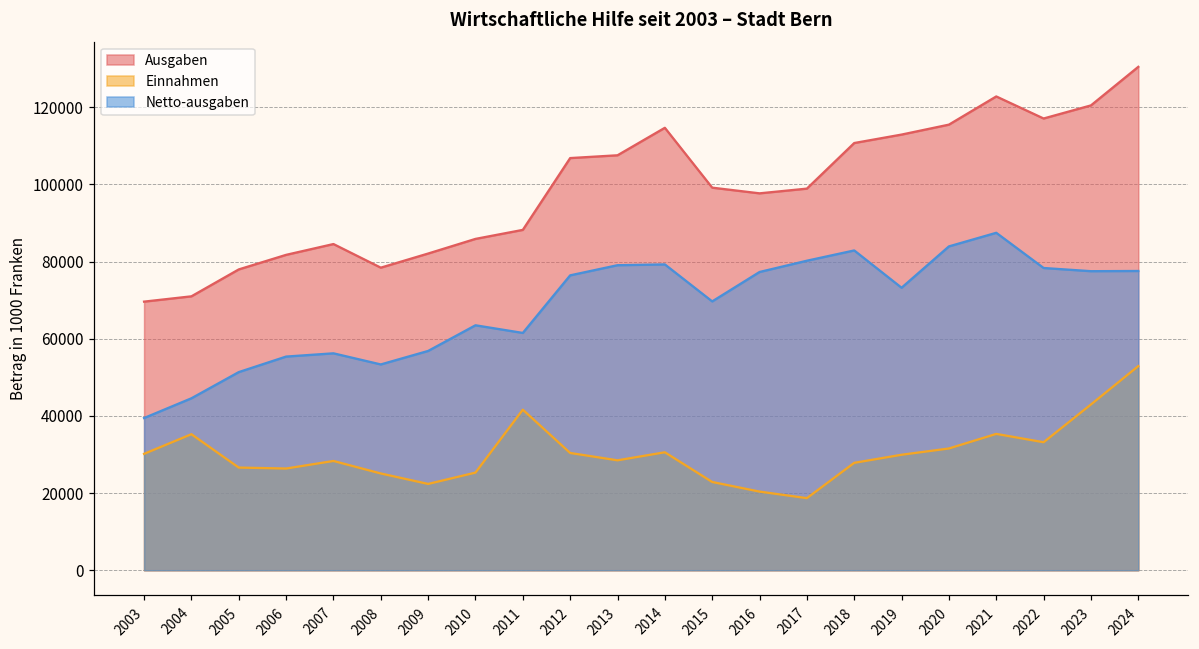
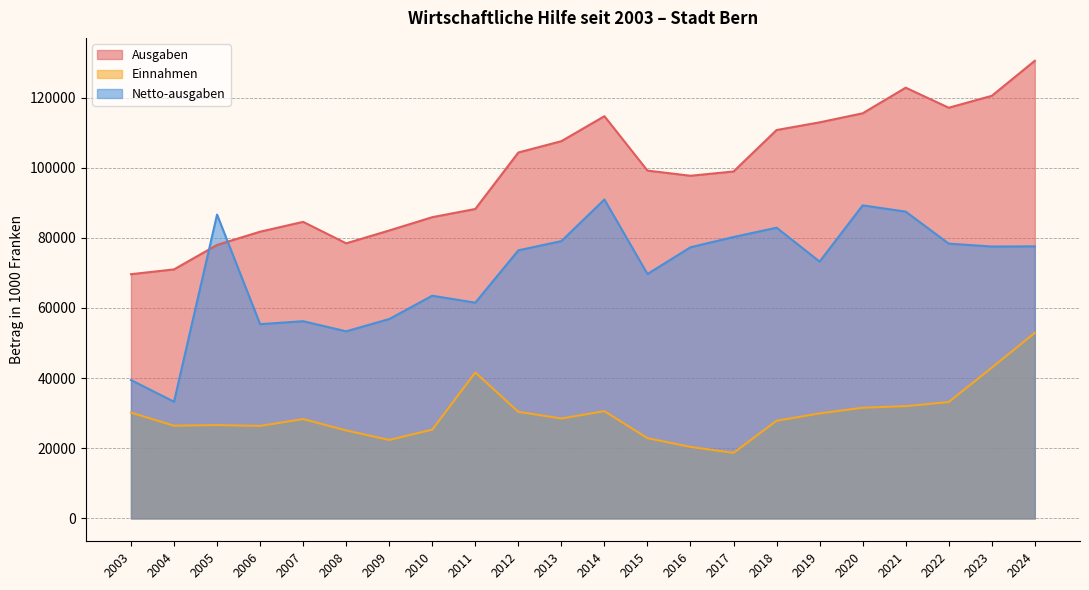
  {
    "Ausgaben": {
      "2003": 70000,
      "2004": 71000,
      "2005": 78000,
      "2006": 82000,
      "2007": 85000,
      "2008": 78000,
      "2009": 82000,
      "2010": 86000,
      "2011": 88000,
-     "2012": 107000,
+     "2012": 104000,
      "2013": 108000,
      "2014": 115000,
      "2015": 99000,
      "2016": 98000,
      "2017": 99000,
      "2018": 111000,
      "2019": 113000,
      "2020": 116000,
      "2021": 123000,
      "2022": 117000,
      "2023": 121000,
      "2024": 130000
    },
    "Einnahmen": {
      "2003": 30000,
-     "2004": 35000,
+     "2004": 26000,
      "2005": 27000,
      "2006": 26000,
      "2007": 28000,
      "2008": 25000,
      "2009": 22000,
      "2010": 25000,
      "2011": 42000,
      "2012": 30000,
      "2013": 28000,
      "2014": 31000,
      "2015": 23000,
      "2016": 20000,
      "2017": 19000,
      "2018": 28000,
      "2019": 30000,
      "2020": 32000,
-     "2021": 35000,
+     "2021": 32000,
      "2022": 33000,
      "2023": 43000,
      "2024": 53000
    },
    "Netto-ausgaben": {
      "2003": 39000,
-     "2004": 45000,
-     "2005": 51000,
+     "2004": 33000,
+     "2005": 87000,
      "2006": 55000,
      "2007": 56000,
      "2008": 53000,
      "2009": 57000,
      "2010": 64000,
      "2011": 62000,
      "2012": 76000,
      "2013": 79000,
-     "2014": 79000,
+     "2014": 91000,
      "2015": 70000,
      "2016": 77000,
      "2017": 80000,
      "2018": 83000,
      "2019": 73000,
-     "2020": 84000,
+     "2020": 89000,
      "2021": 87000,
      "2022": 78000,
      "2023": 78000,
      "2024": 78000
    }
  }
